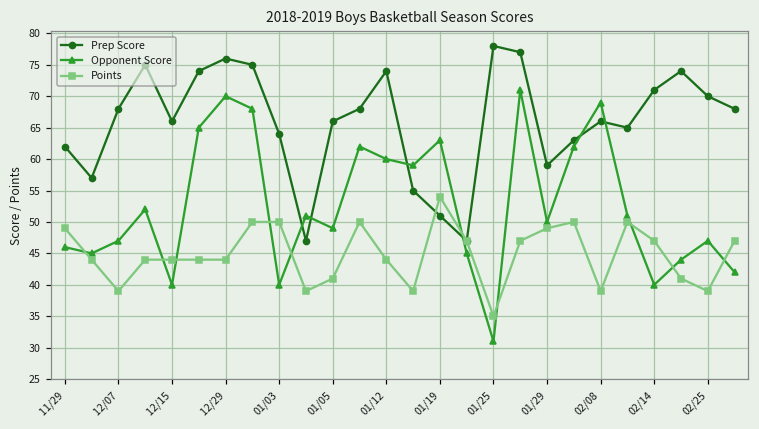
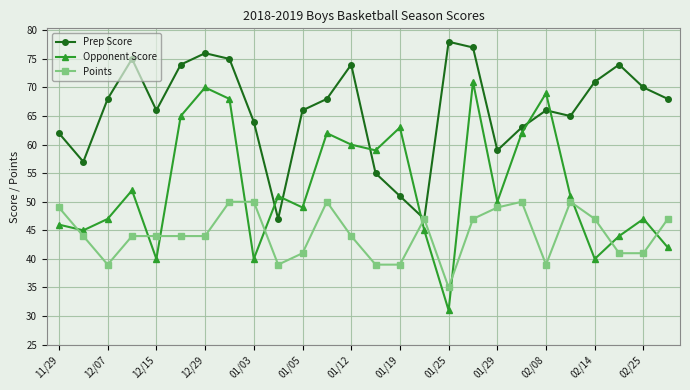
  {
    "Points": {
      "11/29": 49,
      "12/07": 39,
      "12/15": 44,
      "12/29": 44,
      "01/03": 50,
      "01/05": 41,
      "01/12": 44,
-     "01/19": 54,
+     "01/19": 39,
      "01/25": 35,
      "01/29": 49,
      "02/08": 39,
      "02/14": 47,
-     "02/25": 39
+     "02/25": 41
    }
  }
